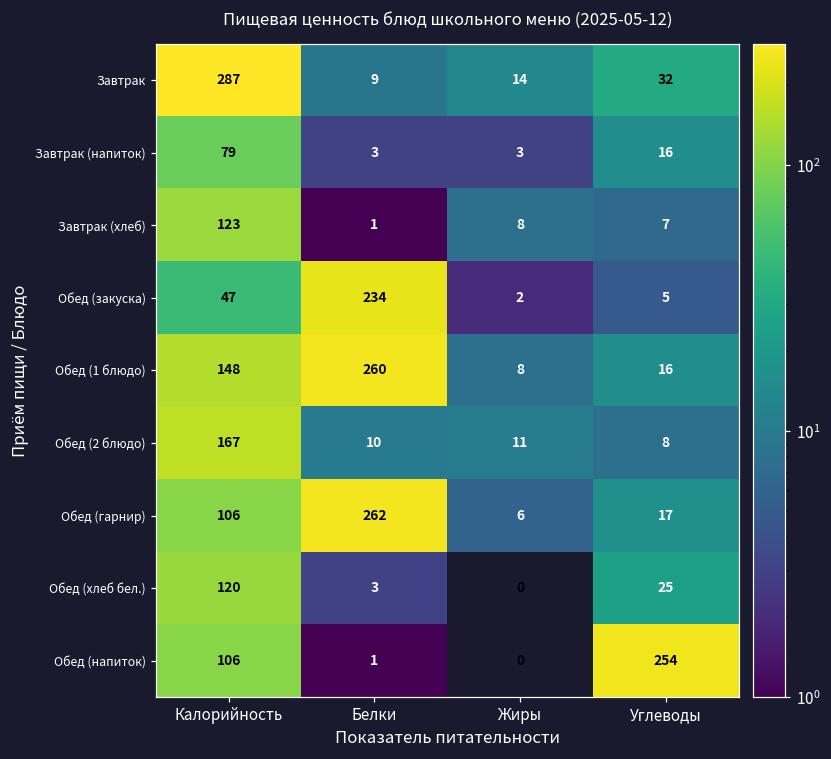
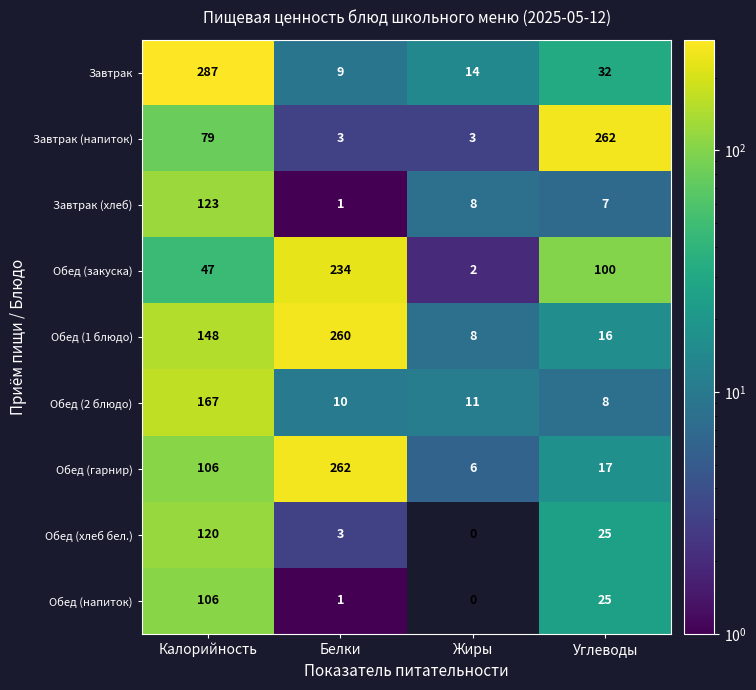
  {
    "Завтрак": {
      "Калорийность": 287,
      "Белки": 9,
      "Жиры": 14,
      "Углеводы": 32
    },
    "Завтрак (напиток)": {
      "Калорийность": 79,
      "Белки": 3,
      "Жиры": 3,
-     "Углеводы": 16
+     "Углеводы": 262
    },
    "Завтрак (хлеб)": {
      "Калорийность": 123,
      "Белки": 1,
      "Жиры": 8,
      "Углеводы": 7
    },
    "Обед (закуска)": {
      "Калорийность": 47,
      "Белки": 234,
      "Жиры": 2,
-     "Углеводы": 5
+     "Углеводы": 100
    },
    "Обед (1 блюдо)": {
      "Калорийность": 148,
      "Белки": 260,
      "Жиры": 8,
      "Углеводы": 16
    },
    "Обед (2 блюдо)": {
      "Калорийность": 167,
      "Белки": 10,
      "Жиры": 11,
      "Углеводы": 8
    },
    "Обед (гарнир)": {
      "Калорийность": 106,
      "Белки": 262,
      "Жиры": 6,
      "Углеводы": 17
    },
    "Обед (хлеб бел.)": {
      "Калорийность": 120,
      "Белки": 3,
      "Углеводы": 25
    },
    "Обед (напиток)": {
      "Калорийность": 106,
      "Белки": 1,
-     "Углеводы": 254
+     "Углеводы": 25
    }
  }
